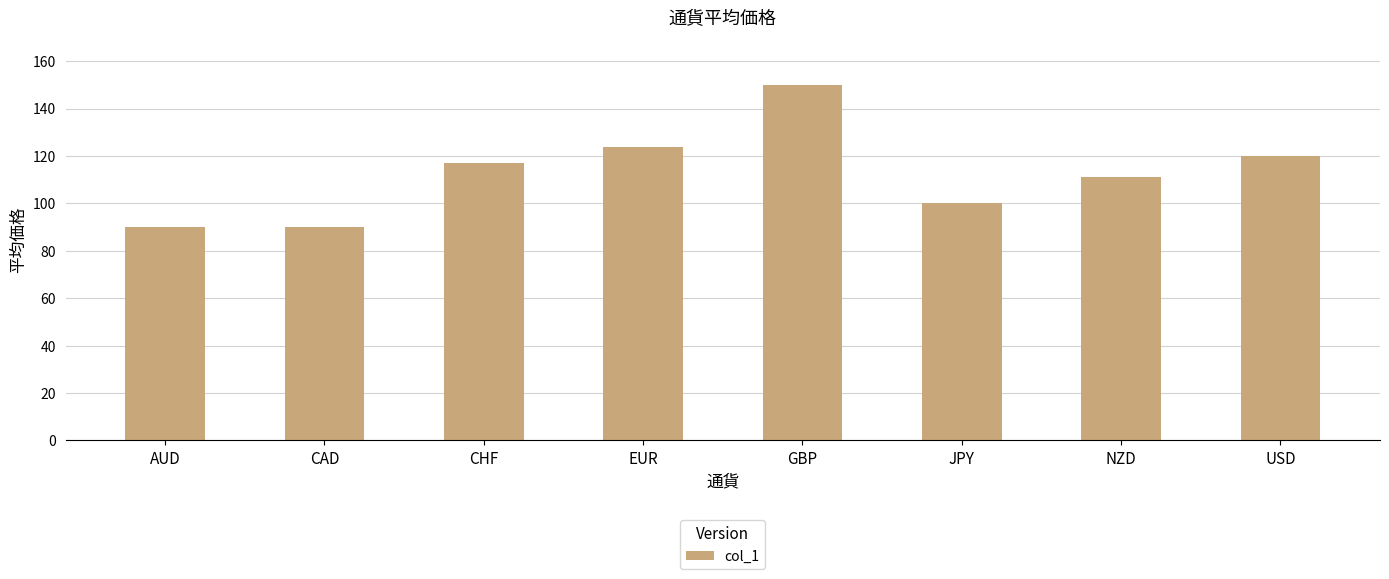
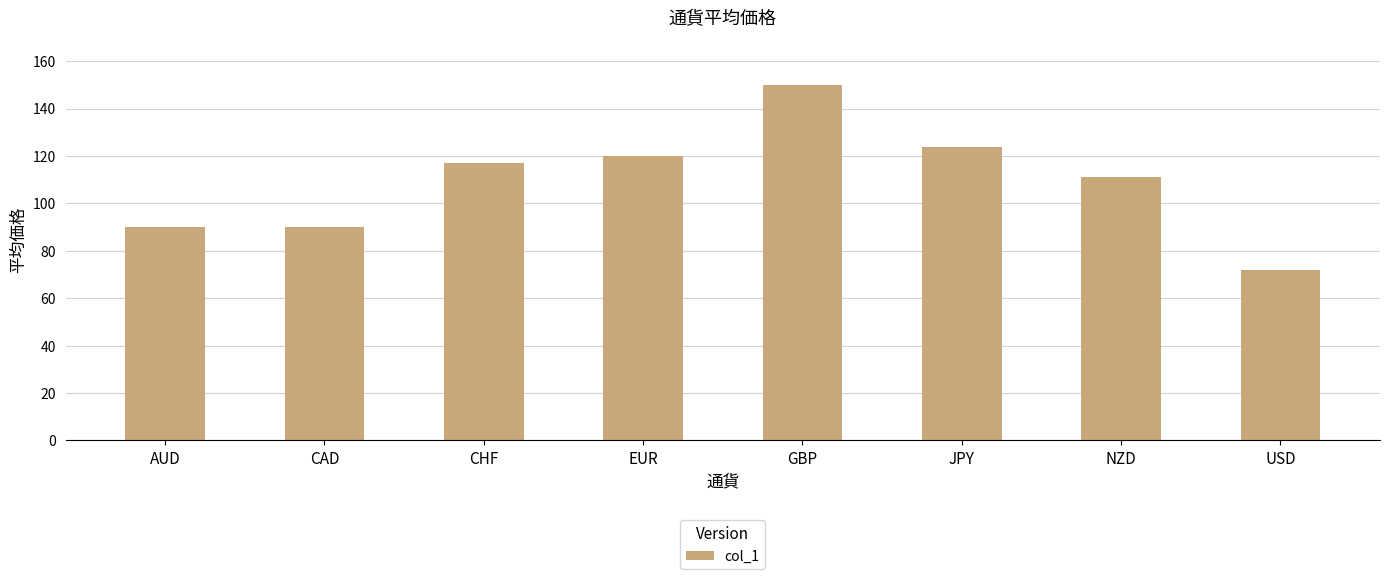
  {
    "AUD": 90,
    "CAD": 90,
    "CHF": 117,
-   "EUR": 124,
+   "EUR": 120,
    "GBP": 150,
-   "JPY": 100,
+   "JPY": 124,
    "NZD": 111,
-   "USD": 120
+   "USD": 72
  }
